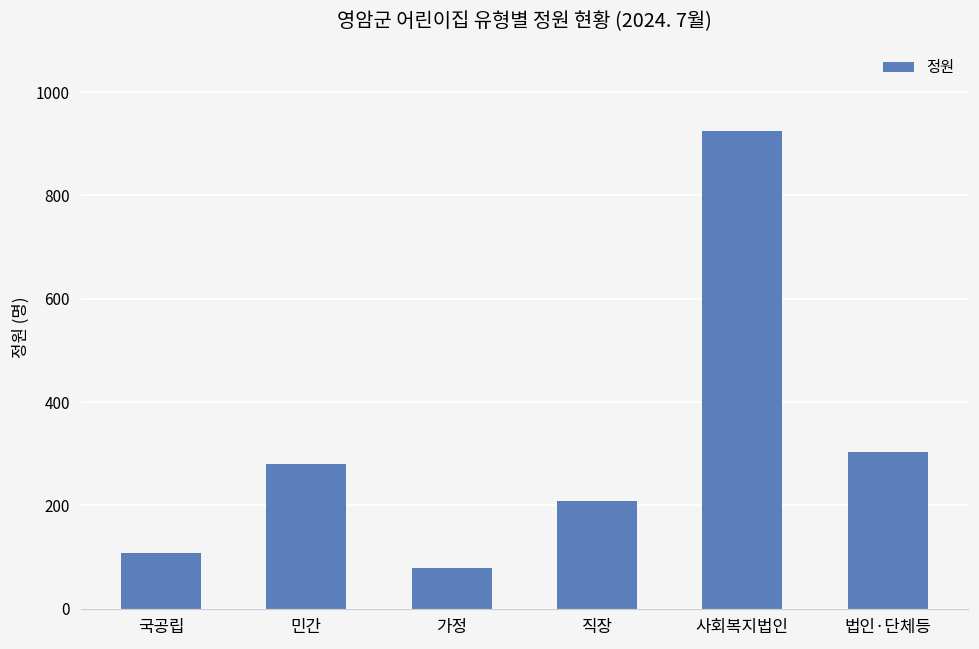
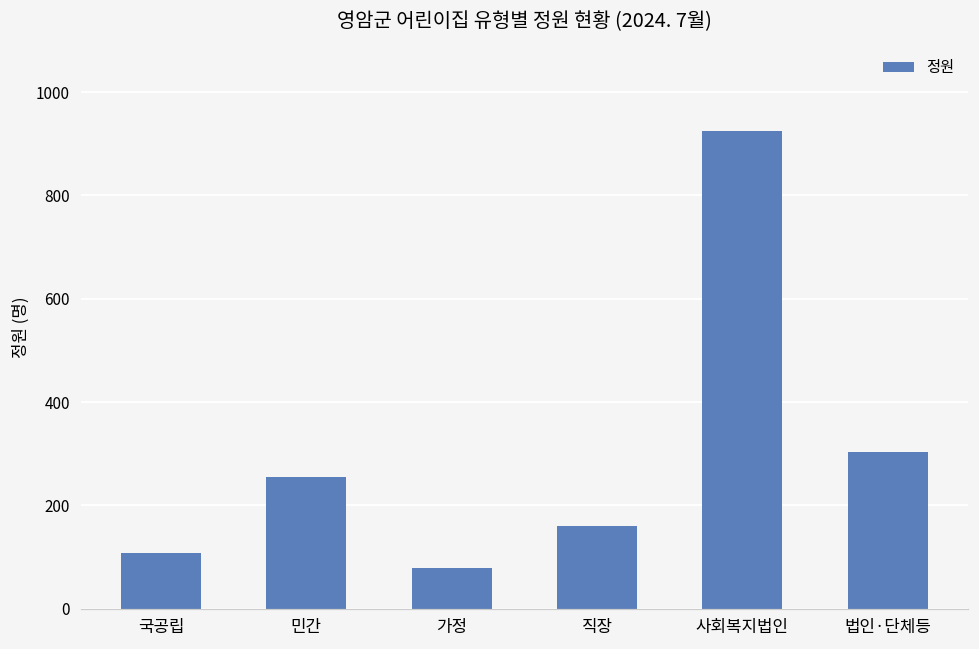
  {
    "국공립": 110,
-   "민간": 280,
+   "민간": 250,
    "가정": 80,
-   "직장": 210,
+   "직장": 160,
    "사회복지법인": 920,
    "법인·단체등": 300
  }
